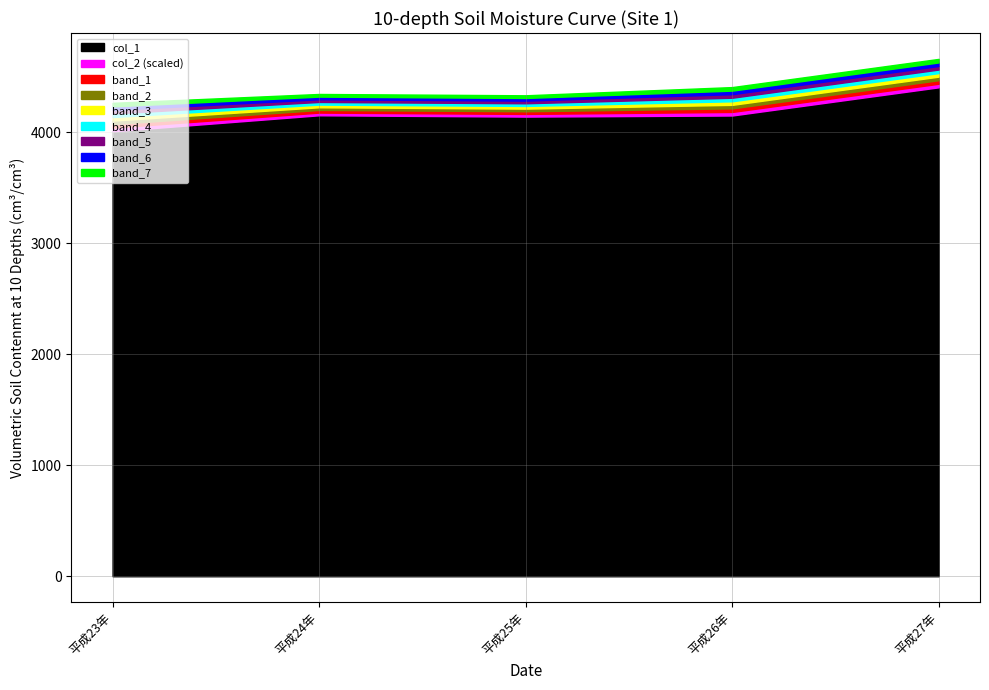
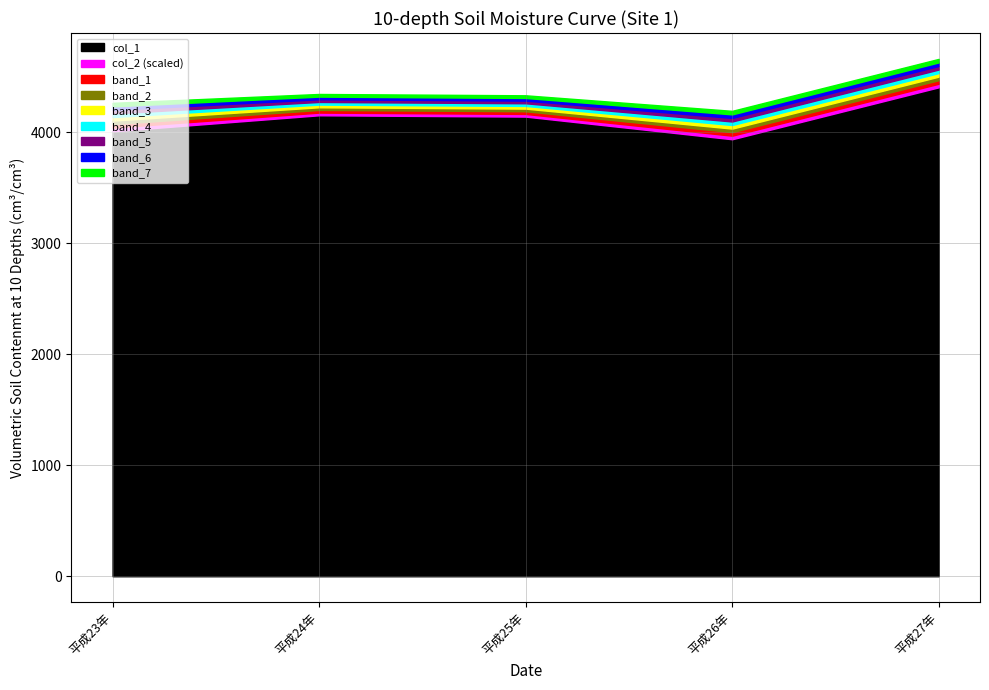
  {
    "col_1": {
-     "平成26年": 4150
+     "平成26年": 3940
    },
    "band_7": {
      "平成24年": 20,
      "平成25年": 20,
      "平成26年": 30,
      "平成27年": 30
    }
  }
